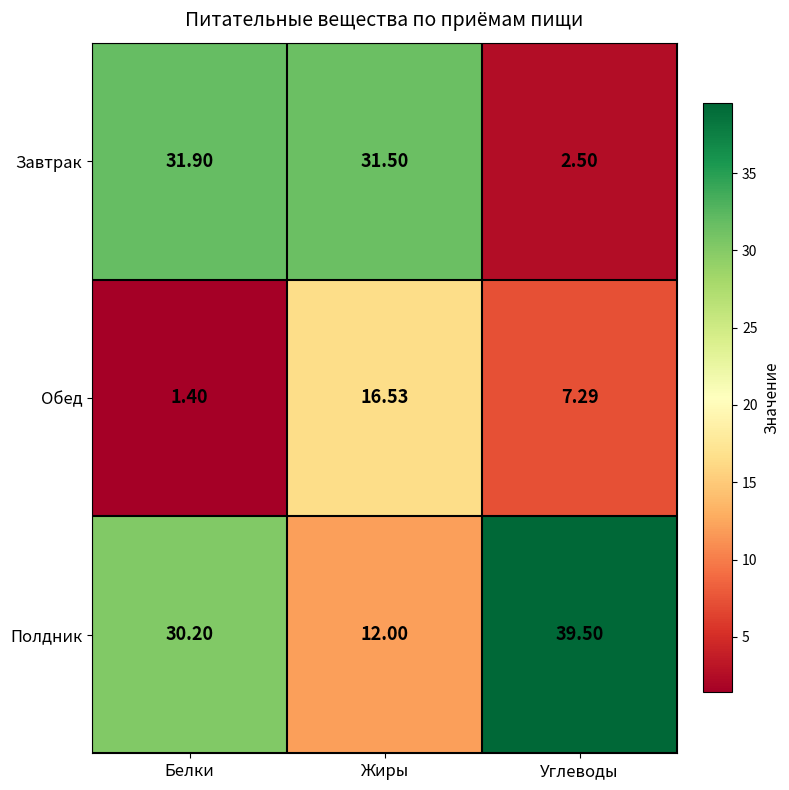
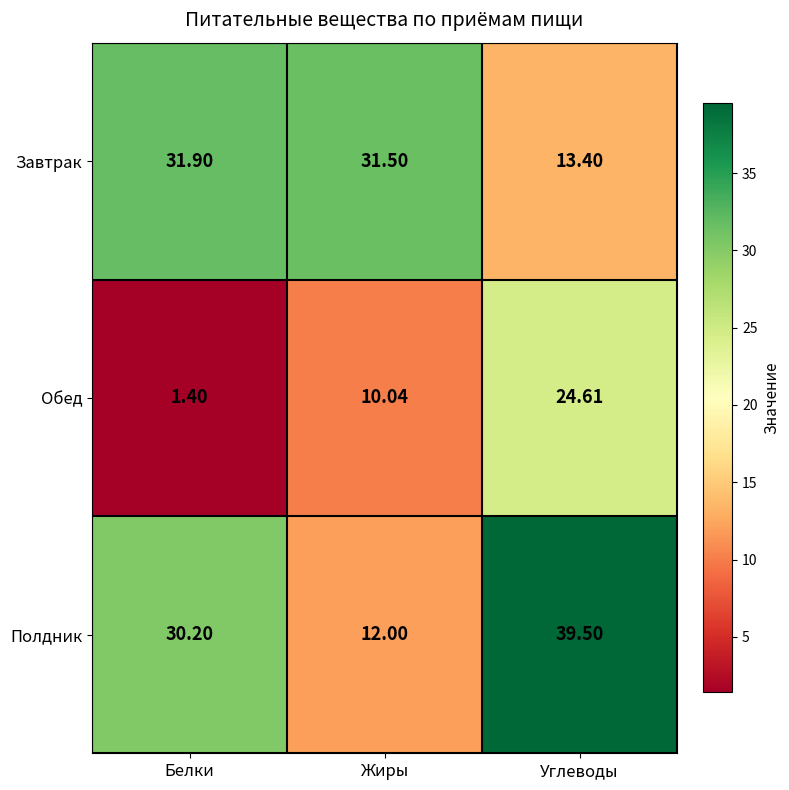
  {
    "Завтрак": {
      "Белки": 31.90,
      "Жиры": 31.50,
-     "Углеводы": 2.50
+     "Углеводы": 13.40
    },
    "Обед": {
      "Белки": 1.40,
-     "Жиры": 16.53,
-     "Углеводы": 7.29
+     "Жиры": 10.04,
+     "Углеводы": 24.61
    },
    "Полдник": {
      "Белки": 30.20,
      "Жиры": 12.00,
      "Углеводы": 39.50
    }
  }
